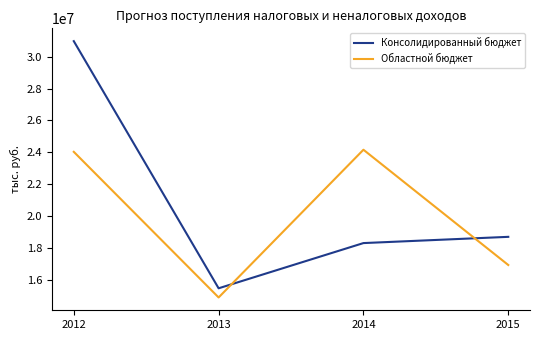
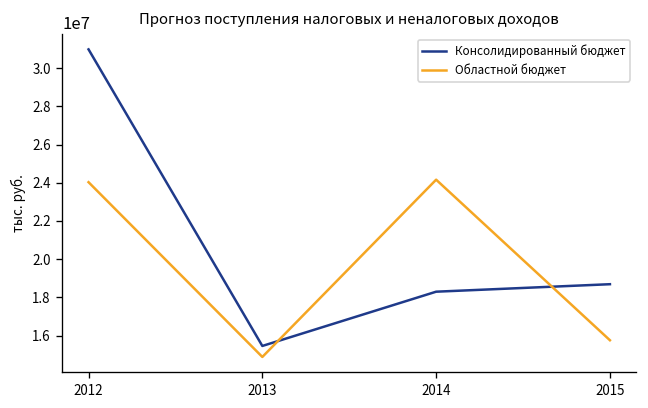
  {
    "Консолидированный бюджет": {
      "2012": 31000000,
      "2013": 15500000,
      "2014": 18300000,
      "2015": 18700000
    },
    "Областной бюджет": {
      "2012": 24000000,
      "2013": 14900000,
      "2014": 24200000,
-     "2015": 16900000
+     "2015": 15800000
    }
  }
